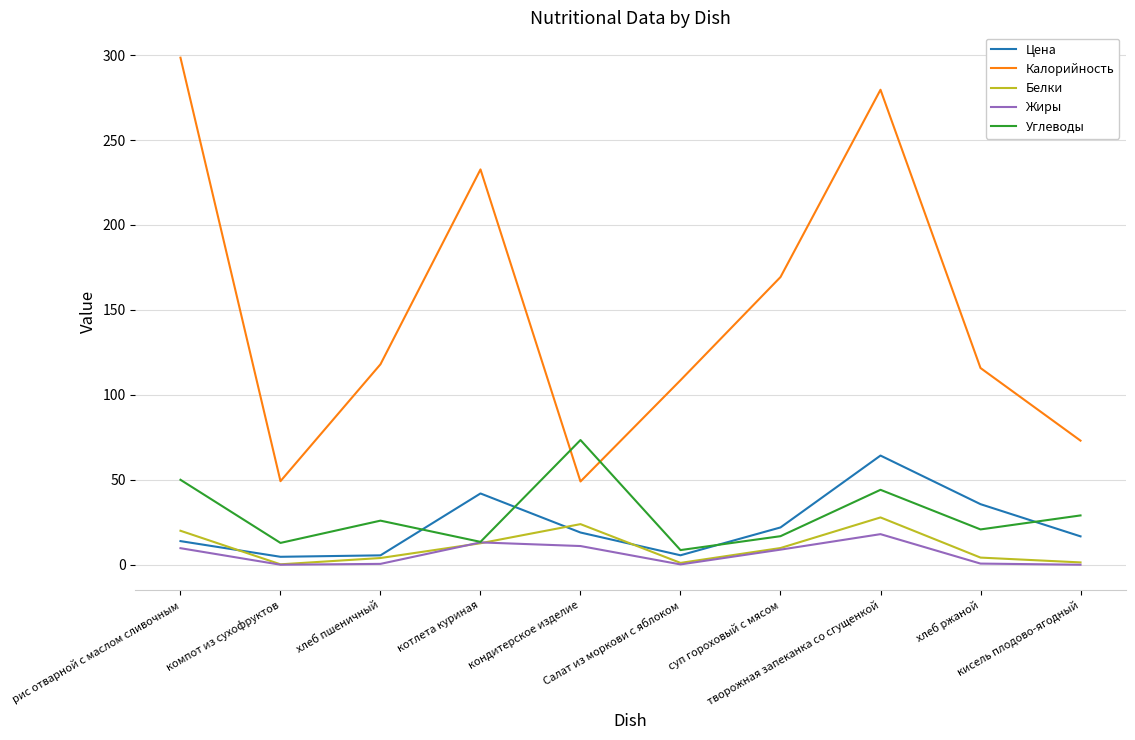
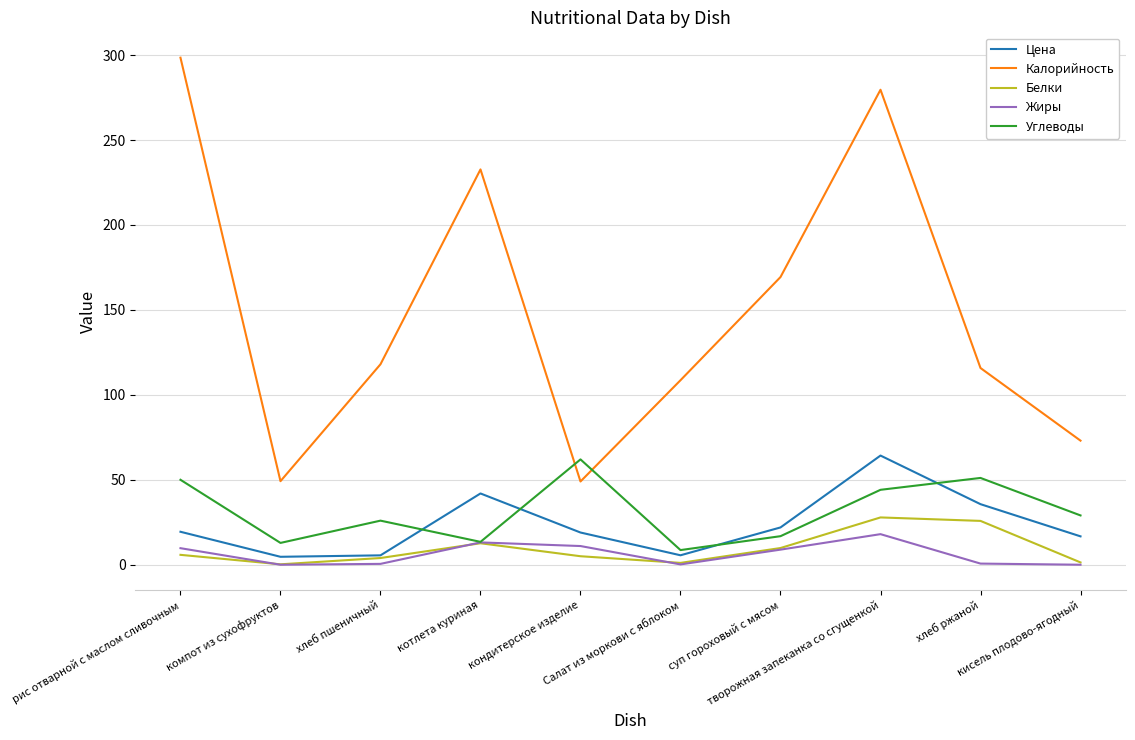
  {
    "Цена": {
-     "рис отварной с маслом сливочным": 14,
+     "рис отварной с маслом сливочным": 19,
      "компот из сухофруктов": 5,
      "хлеб пшеничный": 6,
      "котлета куриная": 42,
      "кондитерское изделие": 19,
      "Салат из моркови с яблоком": 6,
      "суп гороховый с мясом": 22,
      "творожная запеканка со сгущенкой": 64,
      "хлеб ржаной": 36,
      "кисель плодово-ягодный": 17
    },
    "Калорийность": {
      "рис отварной с маслом сливочным": 298,
      "компот из сухофруктов": 49,
      "хлеб пшеничный": 118,
      "котлета куриная": 233,
      "кондитерское изделие": 49,
      "Салат из моркови с яблоком": 109,
      "суп гороховый с мясом": 169,
      "творожная запеканка со сгущенкой": 280,
      "хлеб ржаной": 116,
      "кисель плодово-ягодный": 73
    },
    "Белки": {
-     "рис отварной с маслом сливочным": 20,
+     "рис отварной с маслом сливочным": 6,
      "хлеб пшеничный": 4,
-     "кондитерское изделие": 24,
+     "кондитерское изделие": 5,
      "творожная запеканка со сгущенкой": 28,
-     "хлеб ржаной": 4
+     "хлеб ржаной": 26
    },
    "Жиры": {
      "рис отварной с маслом сливочным": 10,
      "хлеб пшеничный": 1,
      "кондитерское изделие": 11,
      "творожная запеканка со сгущенкой": 18,
      "хлеб ржаной": 1
    },
    "Углеводы": {
      "рис отварной с маслом сливочным": 50,
      "компот из сухофруктов": 13,
      "хлеб пшеничный": 26,
-     "кондитерское изделие": 73,
+     "кондитерское изделие": 62,
      "Салат из моркови с яблоком": 9,
      "суп гороховый с мясом": 17,
      "творожная запеканка со сгущенкой": 44,
-     "хлеб ржаной": 21,
+     "хлеб ржаной": 51,
      "кисель плодово-ягодный": 29
    }
  }
